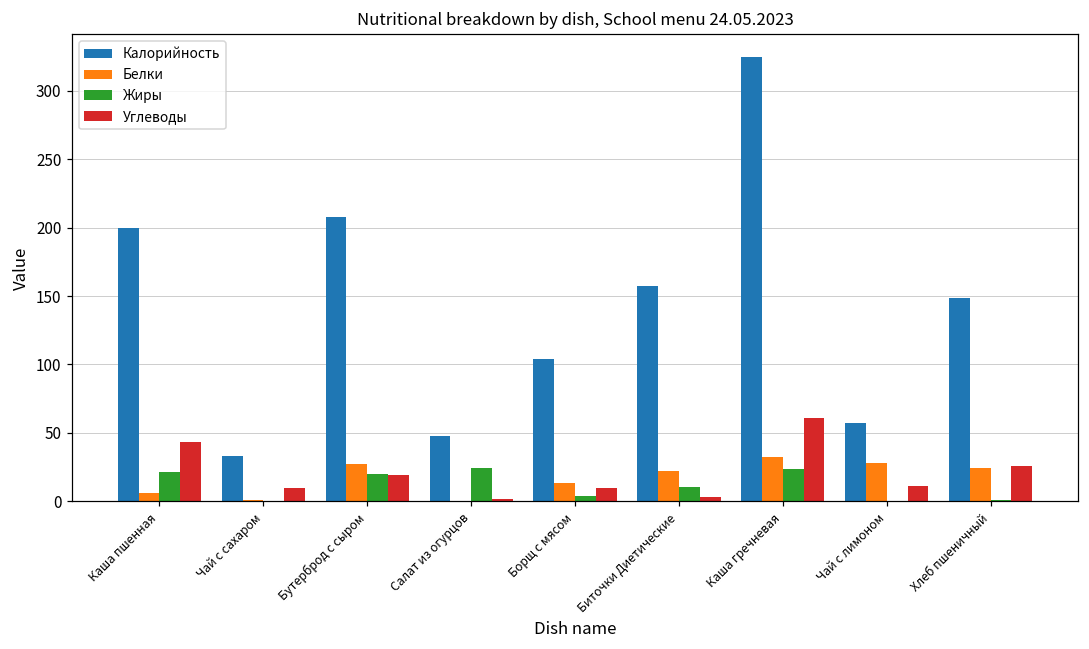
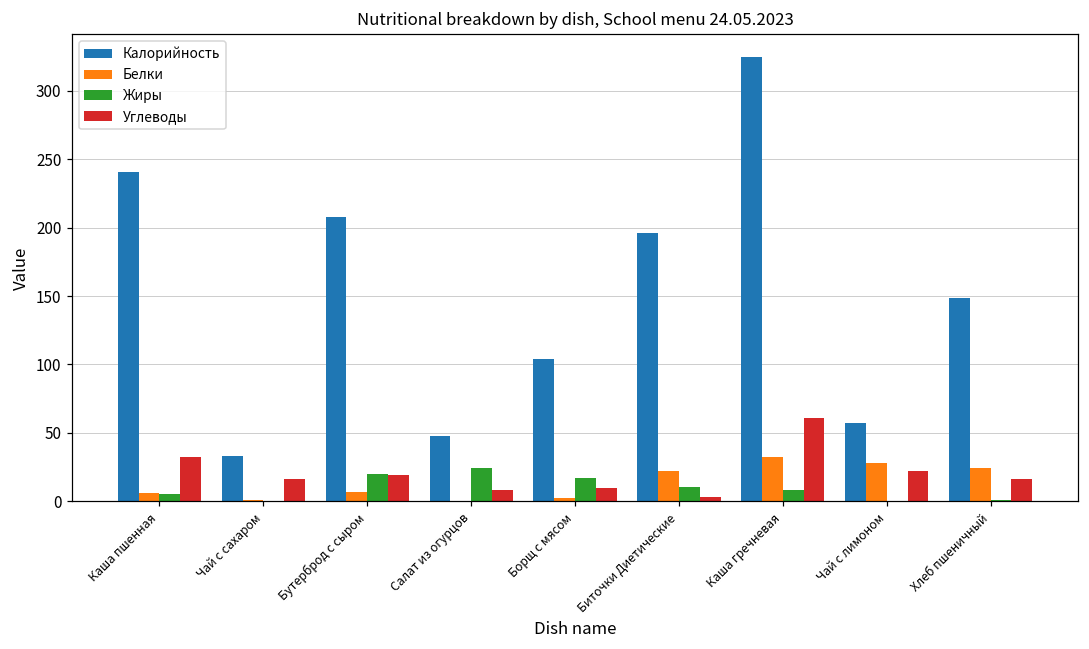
  {
    "Калорийность": {
-     "Каша пшенная": 200,
+     "Каша пшенная": 241,
      "Чай с сахаром": 33,
      "Бутерброд с сыром": 208,
      "Салат из огурцов": 47,
      "Борщ с мясом": 104,
-     "Биточки Диетические": 157,
+     "Биточки Диетические": 196,
      "Каша гречневая": 325,
      "Чай с лимоном": 57,
      "Хлеб пшеничный": 149
    },
    "Белки": {
      "Каша пшенная": 6,
-     "Бутерброд с сыром": 27,
-     "Борщ с мясом": 13,
+     "Бутерброд с сыром": 7,
+     "Борщ с мясом": 2,
      "Биточки Диетические": 22,
      "Каша гречневая": 32,
      "Чай с лимоном": 28,
      "Хлеб пшеничный": 24
    },
    "Жиры": {
-     "Каша пшенная": 21,
+     "Каша пшенная": 5,
      "Бутерброд с сыром": 20,
      "Салат из огурцов": 24,
-     "Борщ с мясом": 4,
+     "Борщ с мясом": 17,
      "Биточки Диетические": 10,
-     "Каша гречневая": 24
+     "Каша гречневая": 8
    },
    "Углеводы": {
-     "Каша пшенная": 43,
-     "Чай с сахаром": 9,
+     "Каша пшенная": 33,
+     "Чай с сахаром": 16,
      "Бутерброд с сыром": 19,
-     "Салат из огурцов": 2,
+     "Салат из огурцов": 9,
      "Борщ с мясом": 10,
      "Биточки Диетические": 3,
      "Каша гречневая": 61,
-     "Чай с лимоном": 11,
-     "Хлеб пшеничный": 26
+     "Чай с лимоном": 22,
+     "Хлеб пшеничный": 16
    }
  }
